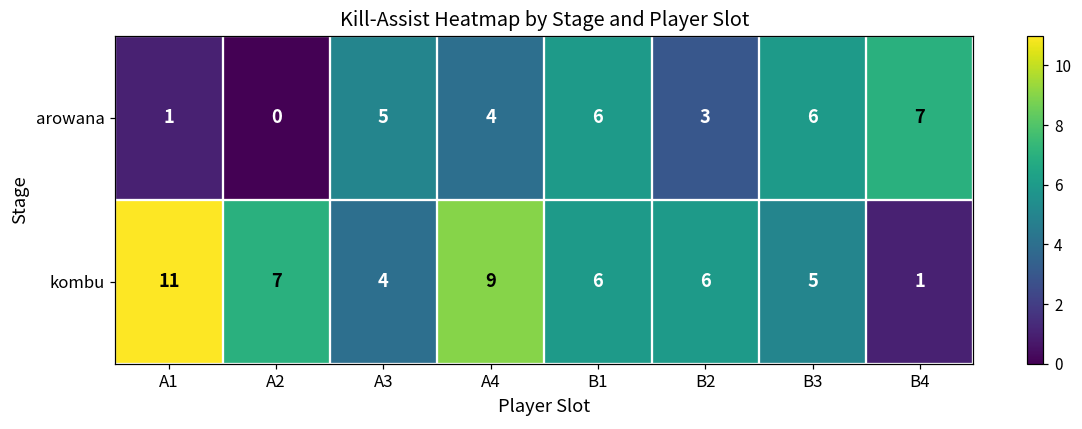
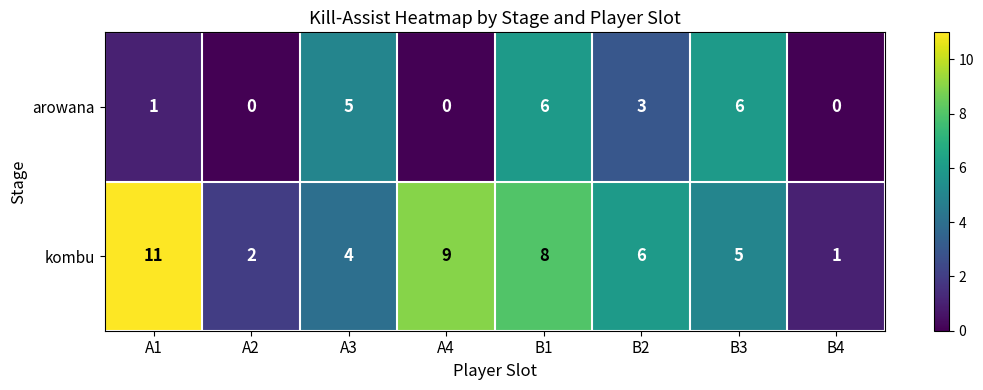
  {
    "arowana": {
      "A1": 1,
      "A2": 0,
      "A3": 5,
-     "A4": 4,
+     "A4": 0,
      "B1": 6,
      "B2": 3,
      "B3": 6,
-     "B4": 7
+     "B4": 0
    },
    "kombu": {
      "A1": 11,
-     "A2": 7,
+     "A2": 2,
      "A3": 4,
      "A4": 9,
-     "B1": 6,
+     "B1": 8,
      "B2": 6,
      "B3": 5,
      "B4": 1
    }
  }
